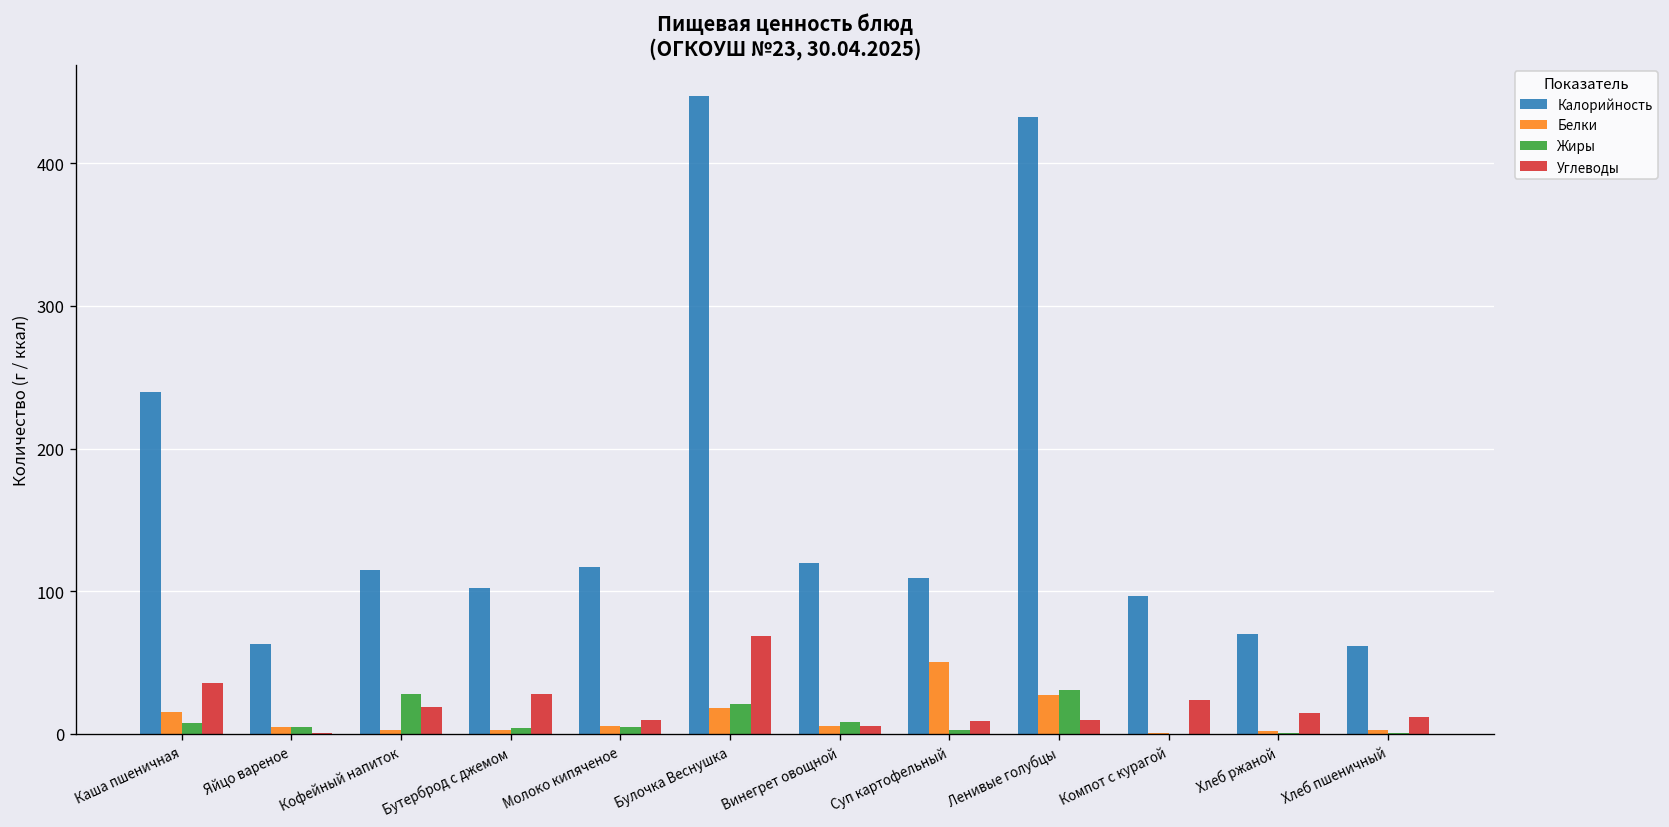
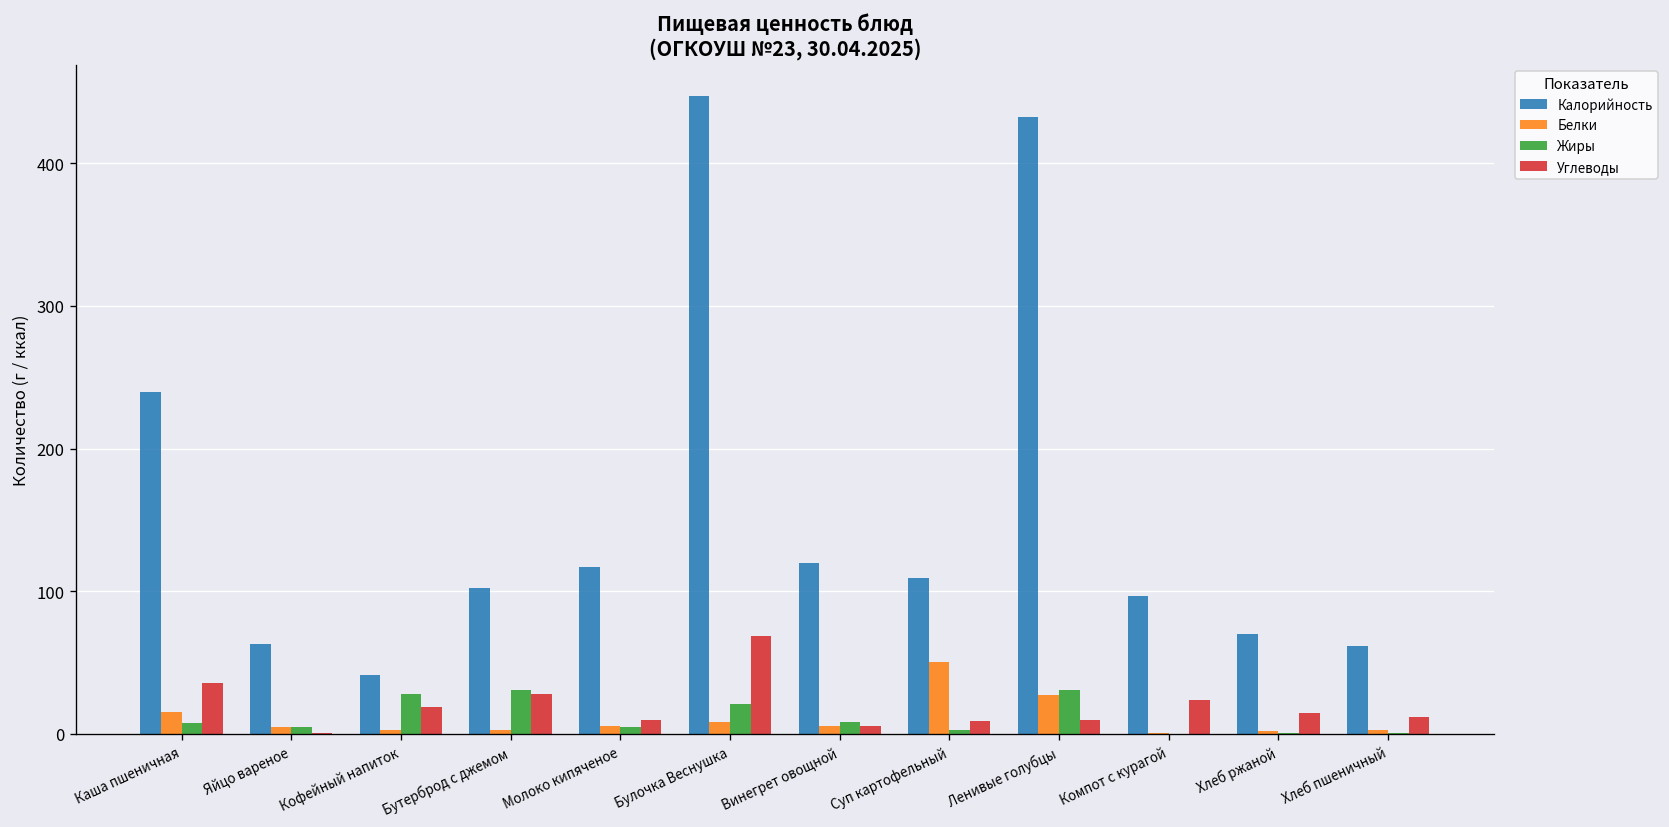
  {
    "Калорийность": {
      "Каша пшеничная": 240,
      "Яйцо вареное": 63,
-     "Кофейный напиток": 115,
+     "Кофейный напиток": 41,
      "Бутерброд с джемом": 102,
      "Молоко кипяченое": 117,
      "Булочка Веснушка": 447,
      "Винегрет овощной": 120,
      "Суп картофельный": 109,
      "Ленивые голубцы": 433,
      "Компот с курагой": 97,
      "Хлеб ржаной": 70,
      "Хлеб пшеничный": 62
    },
    "Белки": {
      "Каша пшеничная": 15,
      "Яйцо вареное": 5,
      "Кофейный напиток": 3,
      "Бутерброд с джемом": 2,
      "Молоко кипяченое": 6,
-     "Булочка Веснушка": 18,
+     "Булочка Веснушка": 9,
      "Винегрет овощной": 6,
      "Суп картофельный": 50,
      "Ленивые голубцы": 28,
      "Хлеб ржаной": 2,
      "Хлеб пшеничный": 2
    },
    "Жиры": {
      "Каша пшеничная": 7,
      "Яйцо вареное": 5,
      "Кофейный напиток": 28,
-     "Бутерброд с джемом": 4,
+     "Бутерброд с джемом": 31,
      "Молоко кипяченое": 5,
      "Булочка Веснушка": 21,
      "Винегрет овощной": 8,
      "Суп картофельный": 3,
      "Ленивые голубцы": 31,
      "Компот с курагой": 0
    },
    "Углеводы": {
      "Каша пшеничная": 36,
      "Кофейный напиток": 19,
      "Бутерброд с джемом": 28,
      "Молоко кипяченое": 10,
      "Булочка Веснушка": 69,
      "Винегрет овощной": 6,
      "Суп картофельный": 9,
      "Ленивые голубцы": 10,
      "Компот с курагой": 24,
      "Хлеб ржаной": 15,
      "Хлеб пшеничный": 12
    }
  }
